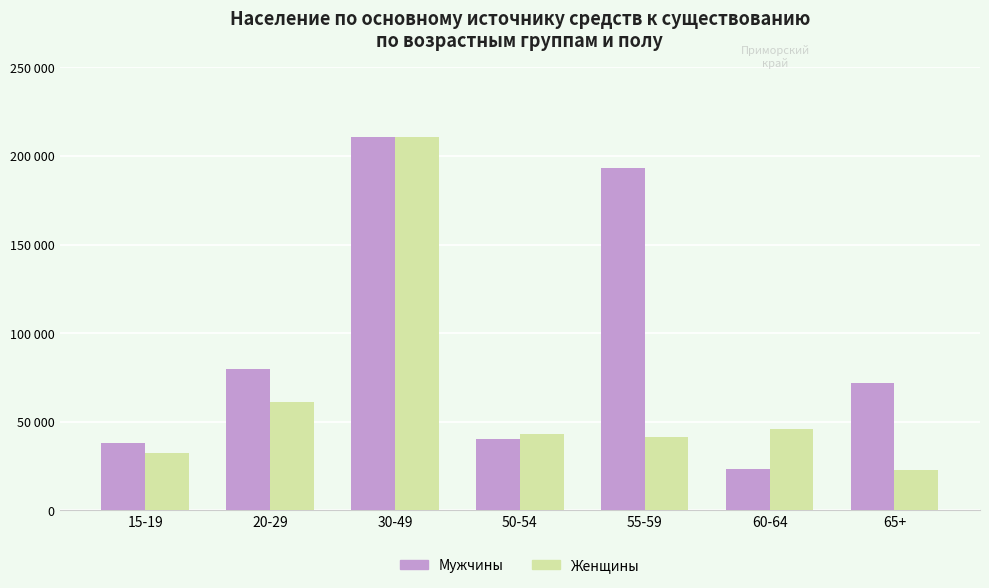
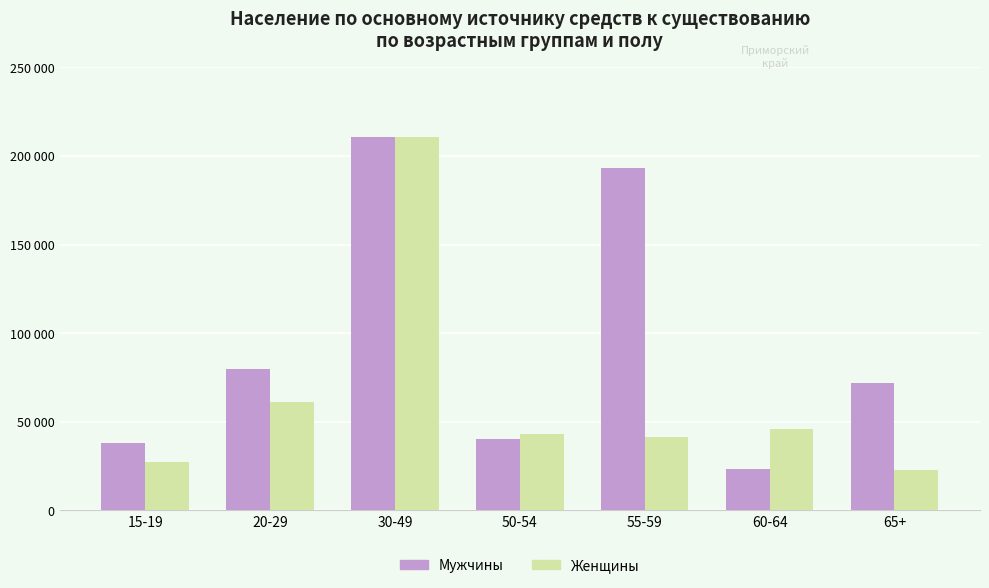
  {
    "Мужчины": {
      "15-19": 38000,
      "20-29": 80000,
      "30-49": 211000,
      "50-54": 40000,
      "55-59": 193000,
      "60-64": 23000,
      "65+": 72000
    },
    "Женщины": {
-     "15-19": 33000,
+     "15-19": 27000,
      "20-29": 61000,
      "30-49": 211000,
      "50-54": 43000,
      "55-59": 41000,
      "60-64": 46000,
      "65+": 23000
    }
  }
